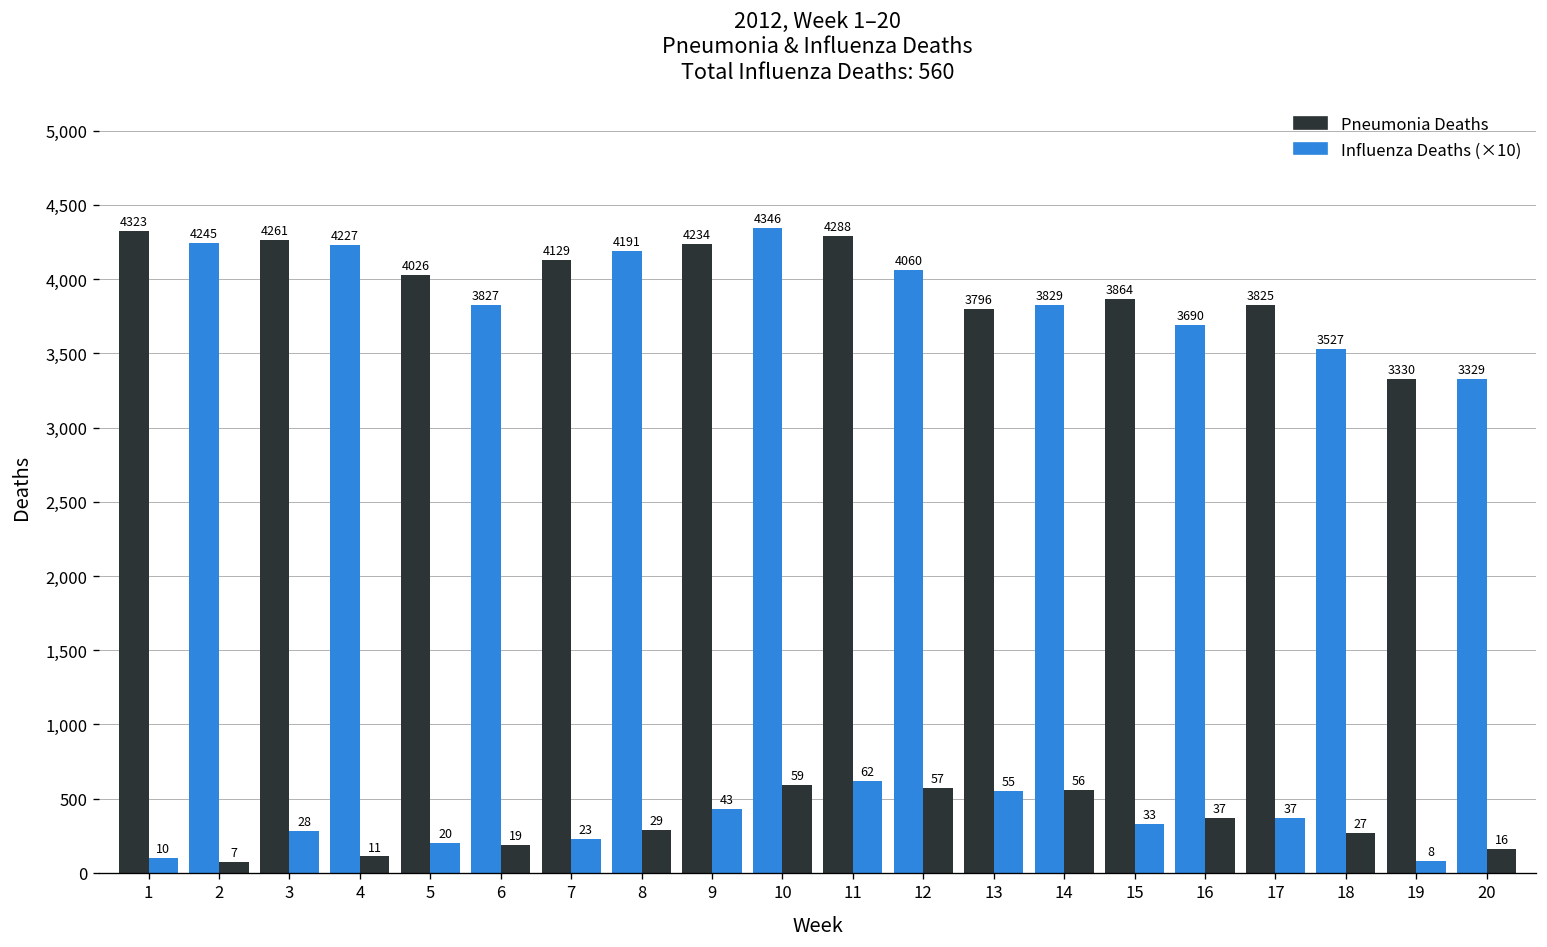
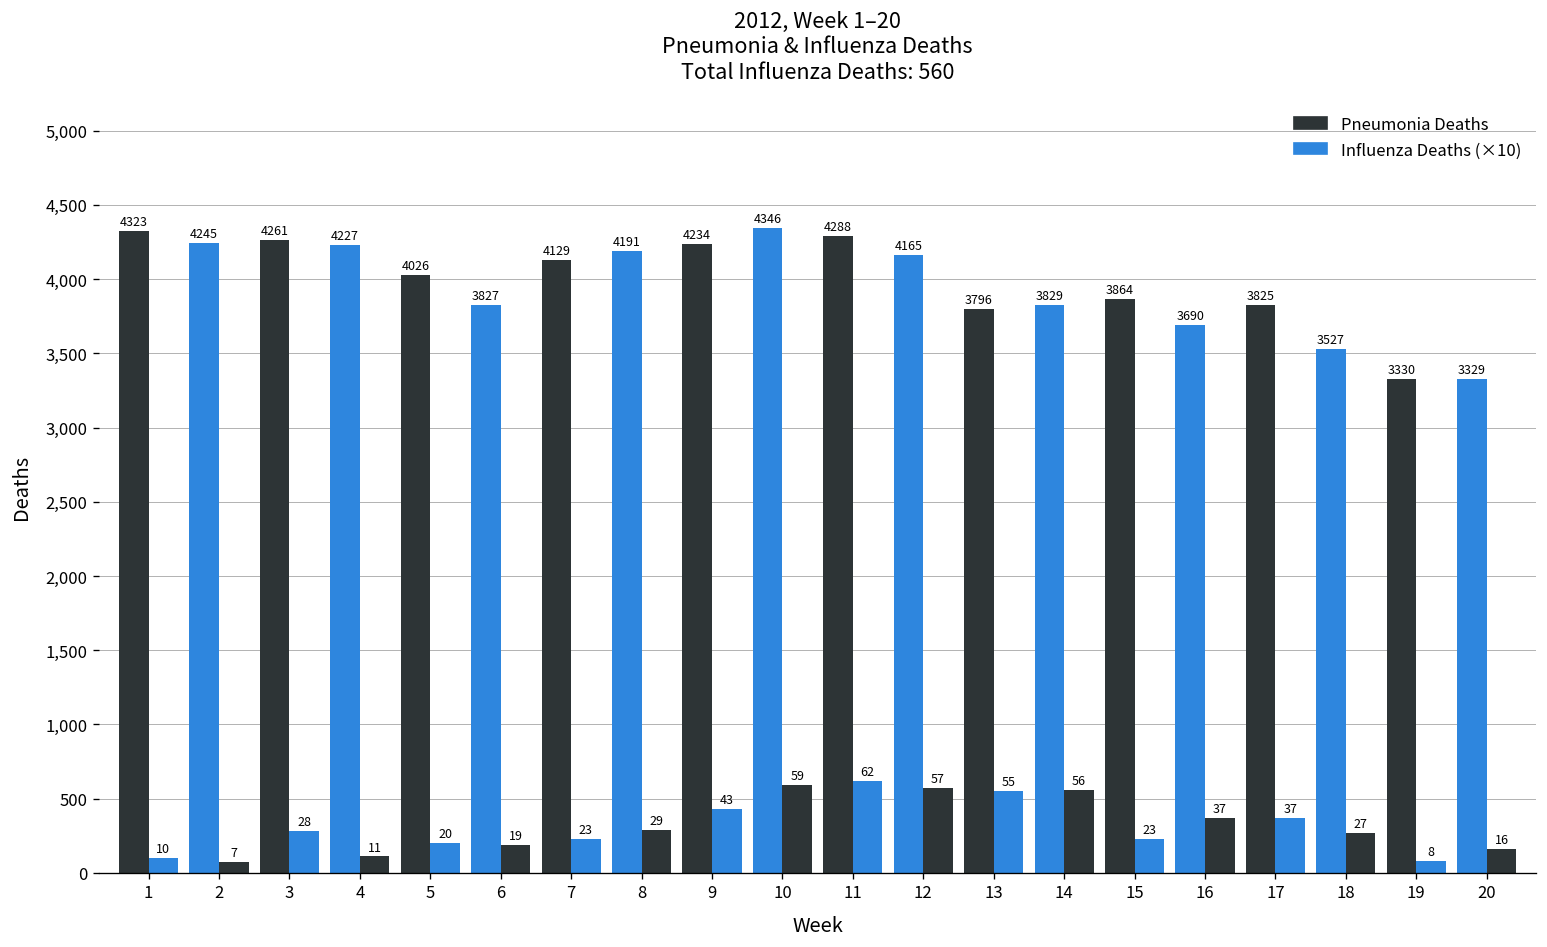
  {
    "Pneumonia Deaths": {
      "1": 4323,
      "2": 4245,
      "3": 4261,
      "4": 4227,
      "5": 4026,
      "6": 3827,
      "7": 4129,
      "8": 4191,
      "9": 4234,
      "10": 4346,
      "11": 4288,
-     "12": 4060,
+     "12": 4165,
      "13": 3796,
      "14": 3829,
      "15": 3864,
      "16": 3690,
      "17": 3825,
      "18": 3527,
      "19": 3330,
      "20": 3329
    },
    "Influenza Deaths (×10)": {
-     "15": 33
+     "15": 23
    }
  }
